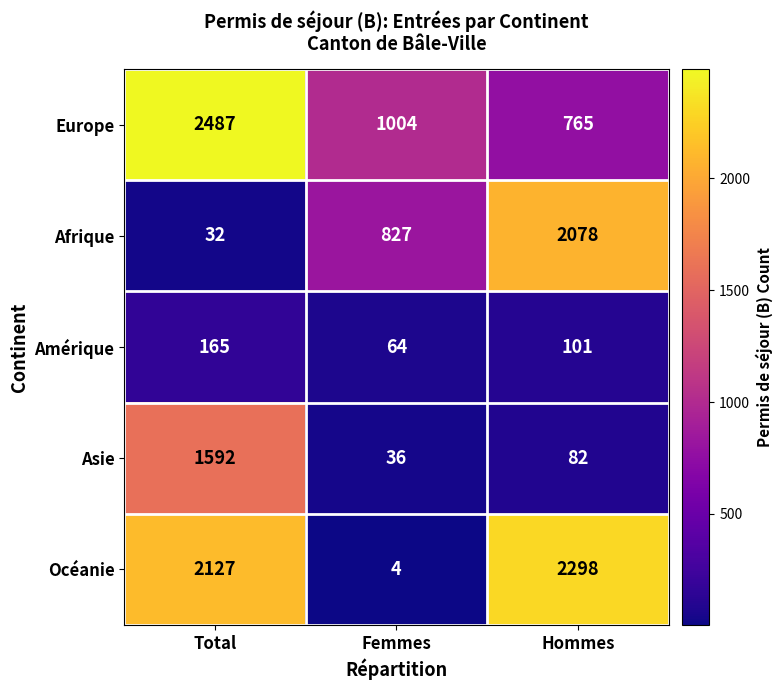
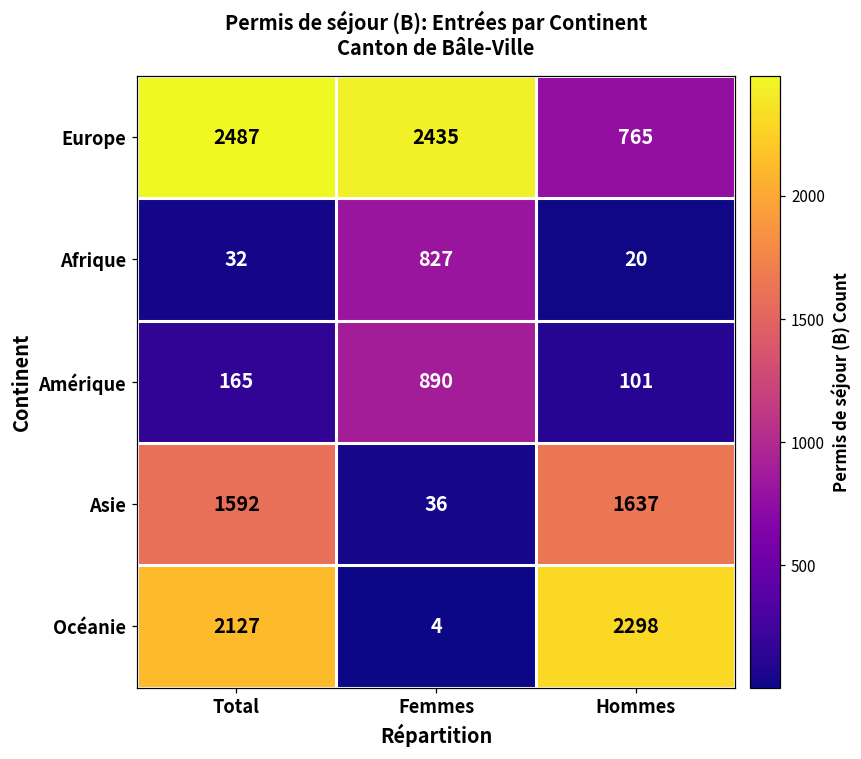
  {
    "Europe": {
      "Total": 2487,
-     "Femmes": 1004,
+     "Femmes": 2435,
      "Hommes": 765
    },
    "Afrique": {
      "Total": 32,
      "Femmes": 827,
-     "Hommes": 2078
+     "Hommes": 20
    },
    "Amérique": {
      "Total": 165,
-     "Femmes": 64,
+     "Femmes": 890,
      "Hommes": 101
    },
    "Asie": {
      "Total": 1592,
      "Femmes": 36,
-     "Hommes": 82
+     "Hommes": 1637
    },
    "Océanie": {
      "Total": 2127,
      "Femmes": 4,
      "Hommes": 2298
    }
  }
